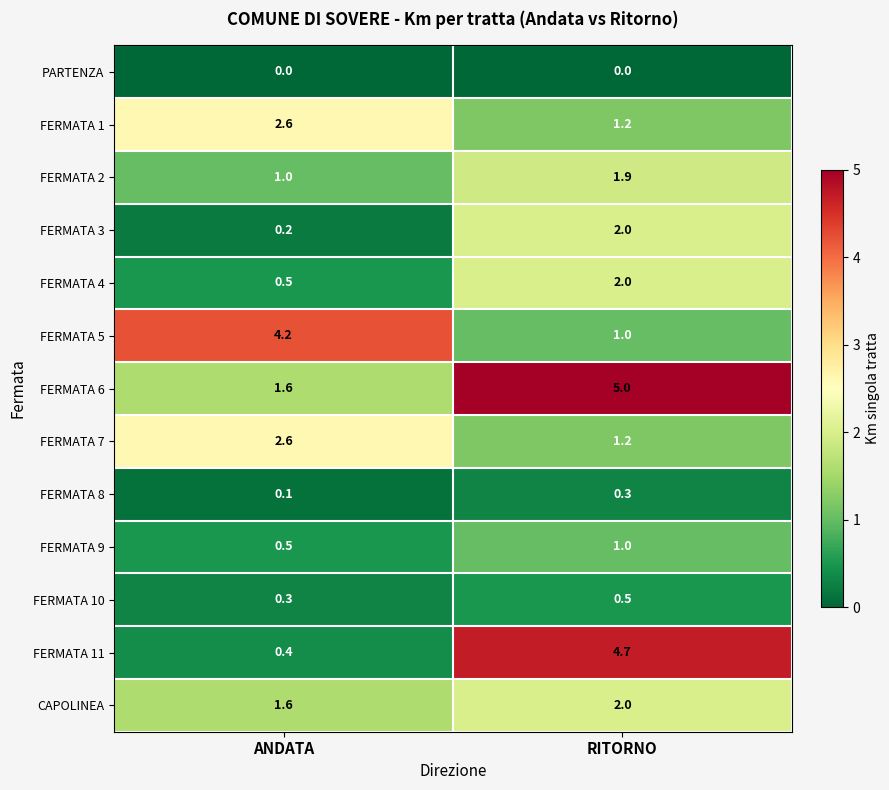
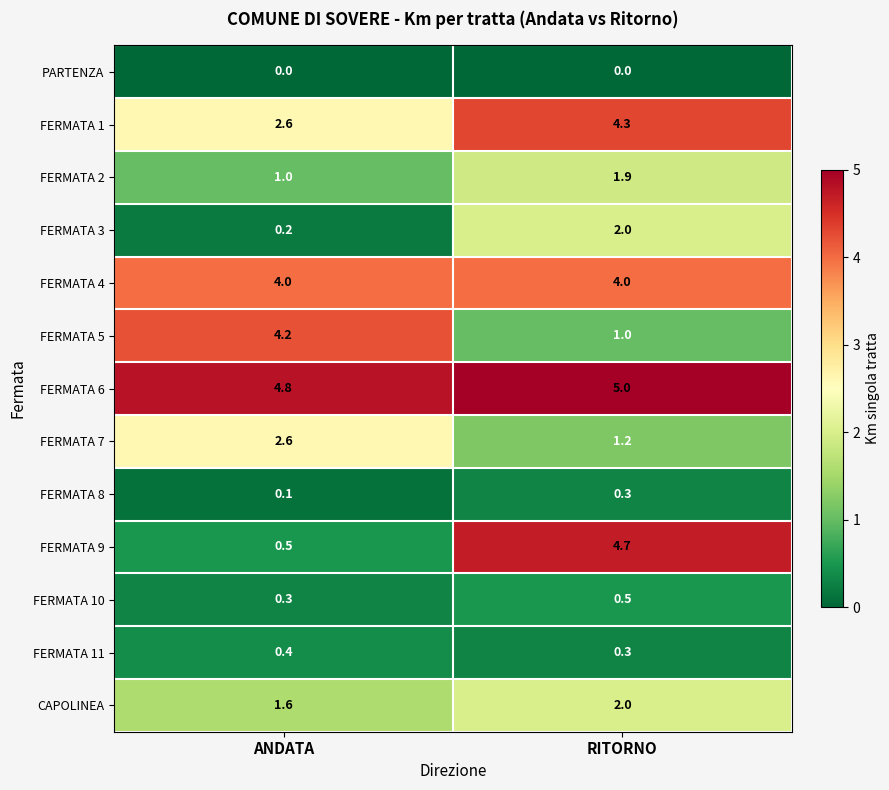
  {
    "PARTENZA": {
      "ANDATA": 0.0,
      "RITORNO": 0.0
    },
    "FERMATA 1": {
      "ANDATA": 2.6,
-     "RITORNO": 1.2
+     "RITORNO": 4.3
    },
    "FERMATA 2": {
      "ANDATA": 1.0,
      "RITORNO": 1.9
    },
    "FERMATA 3": {
      "ANDATA": 0.2,
      "RITORNO": 2.0
    },
    "FERMATA 4": {
-     "ANDATA": 0.5,
-     "RITORNO": 2.0
+     "ANDATA": 4.0,
+     "RITORNO": 4.0
    },
    "FERMATA 5": {
      "ANDATA": 4.2,
      "RITORNO": 1.0
    },
    "FERMATA 6": {
-     "ANDATA": 1.6,
+     "ANDATA": 4.8,
      "RITORNO": 5.0
    },
    "FERMATA 7": {
      "ANDATA": 2.6,
      "RITORNO": 1.2
    },
    "FERMATA 8": {
      "ANDATA": 0.1,
      "RITORNO": 0.3
    },
    "FERMATA 9": {
      "ANDATA": 0.5,
-     "RITORNO": 1.0
+     "RITORNO": 4.7
    },
    "FERMATA 10": {
      "ANDATA": 0.3,
      "RITORNO": 0.5
    },
    "FERMATA 11": {
      "ANDATA": 0.4,
-     "RITORNO": 4.7
+     "RITORNO": 0.3
    },
    "CAPOLINEA": {
      "ANDATA": 1.6,
      "RITORNO": 2.0
    }
  }
